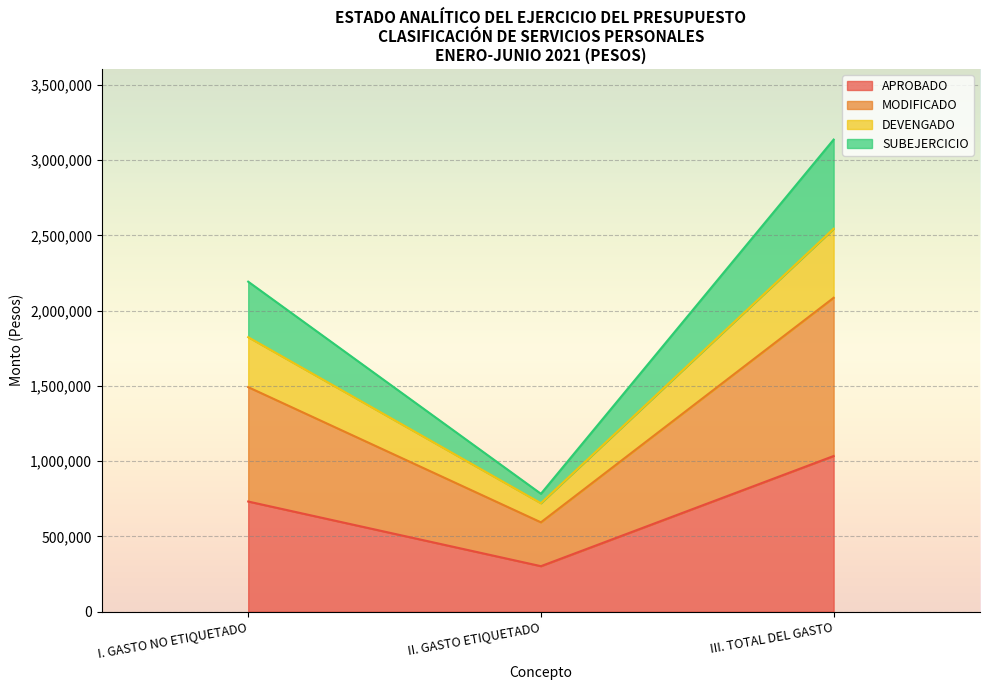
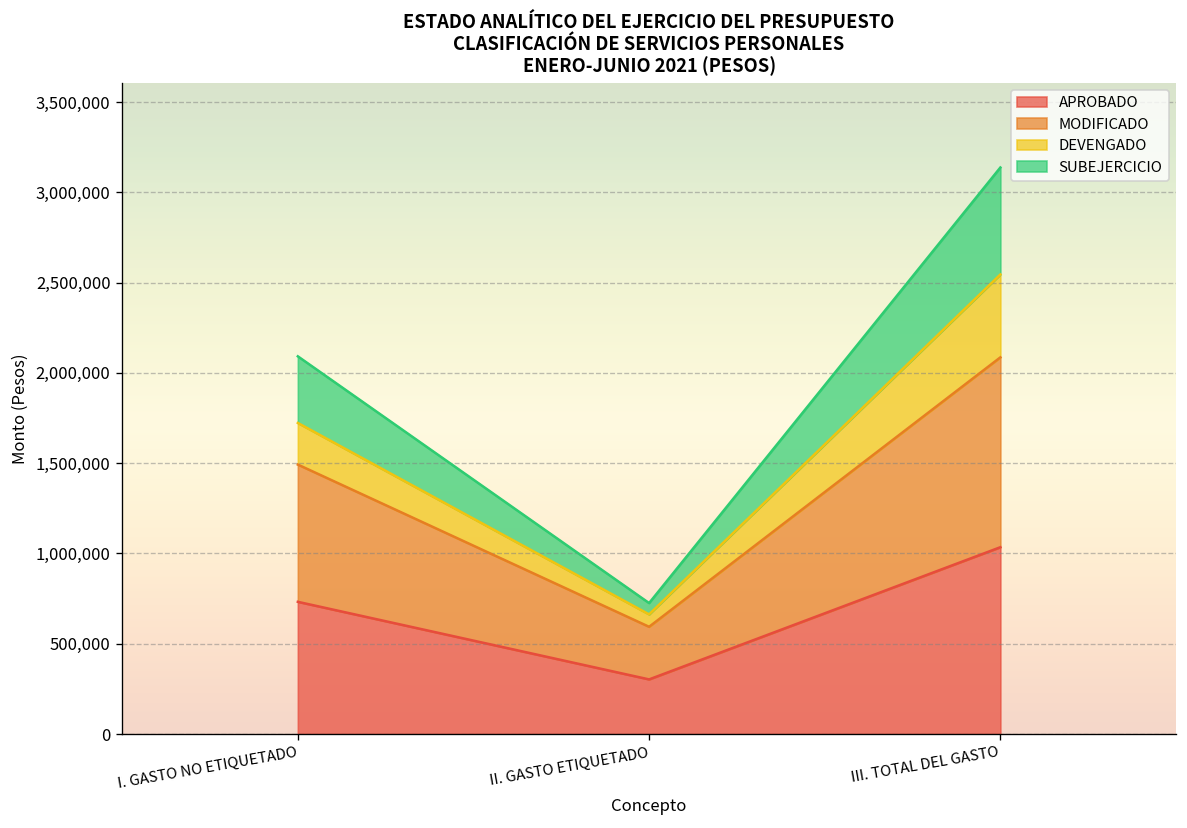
  {
    "DEVENGADO": {
-     "I. GASTO NO ETIQUETADO": "330,000",
-     "II. GASTO ETIQUETADO": "130,000",
+     "I. GASTO NO ETIQUETADO": "230,000",
+     "II. GASTO ETIQUETADO": "70,000",
      "III. TOTAL DEL GASTO": "460,000"
    },
    "SUBEJERCICIO": {
      "I. GASTO NO ETIQUETADO": "370,000",
      "II. GASTO ETIQUETADO": "60,000",
      "III. TOTAL DEL GASTO": "590,000"
    }
  }
